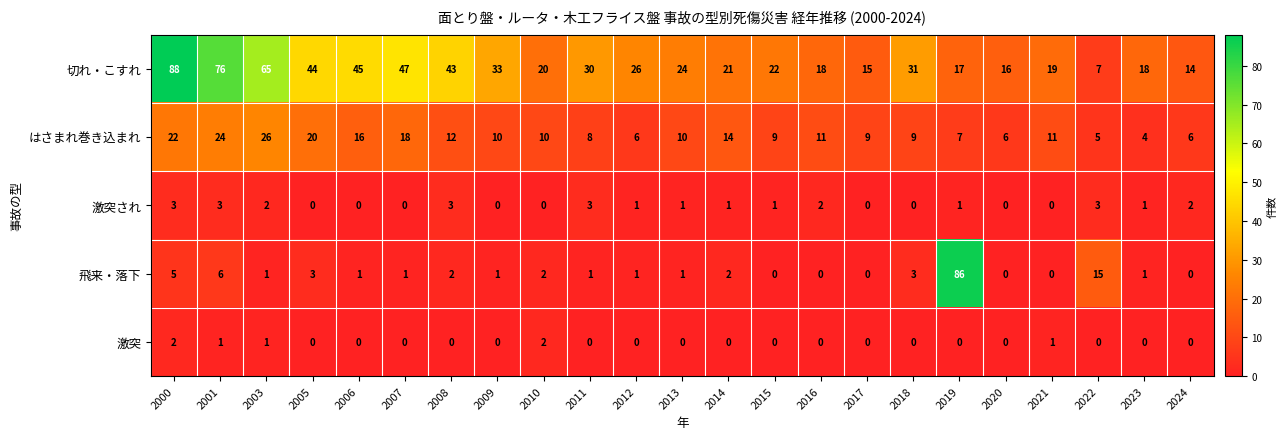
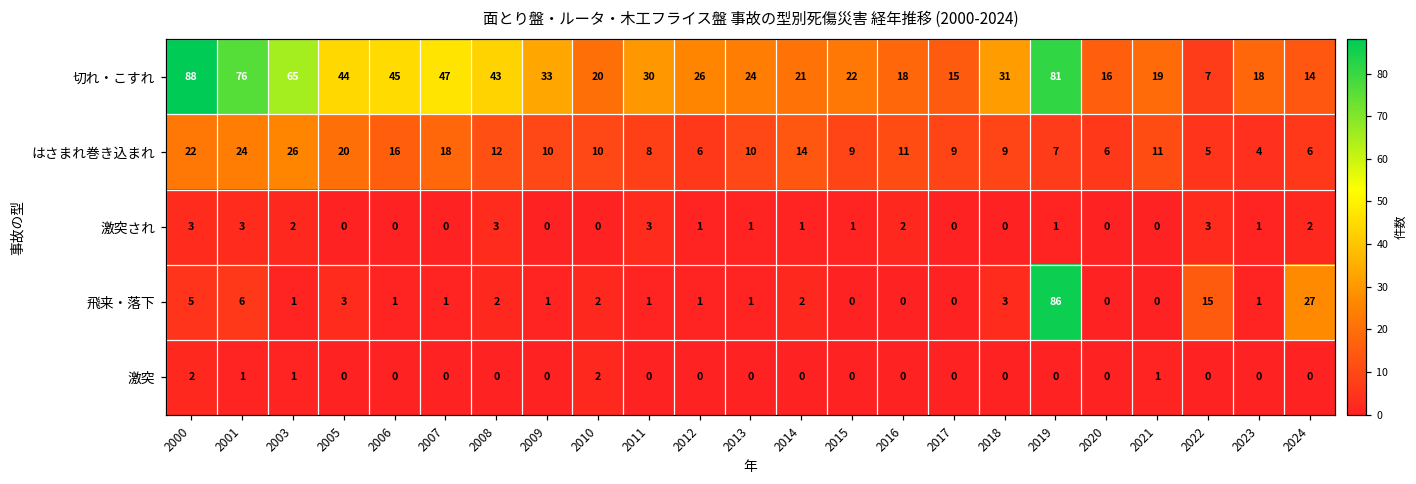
  {
    "切れ・こすれ": {
      "2000": 88,
      "2001": 76,
      "2003": 65,
      "2005": 44,
      "2006": 45,
      "2007": 47,
      "2008": 43,
      "2009": 33,
      "2010": 20,
      "2011": 30,
      "2012": 26,
      "2013": 24,
      "2014": 21,
      "2015": 22,
      "2016": 18,
      "2017": 15,
      "2018": 31,
-     "2019": 17,
+     "2019": 81,
      "2020": 16,
      "2021": 19,
      "2022": 7,
      "2023": 18,
      "2024": 14
    },
    "はさまれ巻き込まれ": {
      "2000": 22,
      "2001": 24,
      "2003": 26,
      "2005": 20,
      "2006": 16,
      "2007": 18,
      "2008": 12,
      "2009": 10,
      "2010": 10,
      "2011": 8,
      "2012": 6,
      "2013": 10,
      "2014": 14,
      "2015": 9,
      "2016": 11,
      "2017": 9,
      "2018": 9,
      "2019": 7,
      "2020": 6,
      "2021": 11,
      "2022": 5,
      "2023": 4,
      "2024": 6
    },
    "激突され": {
      "2000": 3,
      "2001": 3,
      "2003": 2,
      "2005": 0,
      "2006": 0,
      "2007": 0,
      "2008": 3,
      "2009": 0,
      "2010": 0,
      "2011": 3,
      "2012": 1,
      "2013": 1,
      "2014": 1,
      "2015": 1,
      "2016": 2,
      "2017": 0,
      "2018": 0,
      "2019": 1,
      "2020": 0,
      "2021": 0,
      "2022": 3,
      "2023": 1,
      "2024": 2
    },
    "飛来・落下": {
      "2000": 5,
      "2001": 6,
      "2003": 1,
      "2005": 3,
      "2006": 1,
      "2007": 1,
      "2008": 2,
      "2009": 1,
      "2010": 2,
      "2011": 1,
      "2012": 1,
      "2013": 1,
      "2014": 2,
      "2015": 0,
      "2016": 0,
      "2017": 0,
      "2018": 3,
      "2019": 86,
      "2020": 0,
      "2021": 0,
      "2022": 15,
      "2023": 1,
-     "2024": 0
+     "2024": 27
    },
    "激突": {
      "2000": 2,
      "2001": 1,
      "2003": 1,
      "2005": 0,
      "2006": 0,
      "2007": 0,
      "2008": 0,
      "2009": 0,
      "2010": 2,
      "2011": 0,
      "2012": 0,
      "2013": 0,
      "2014": 0,
      "2015": 0,
      "2016": 0,
      "2017": 0,
      "2018": 0,
      "2019": 0,
      "2020": 0,
      "2021": 1,
      "2022": 0,
      "2023": 0,
      "2024": 0
    }
  }
